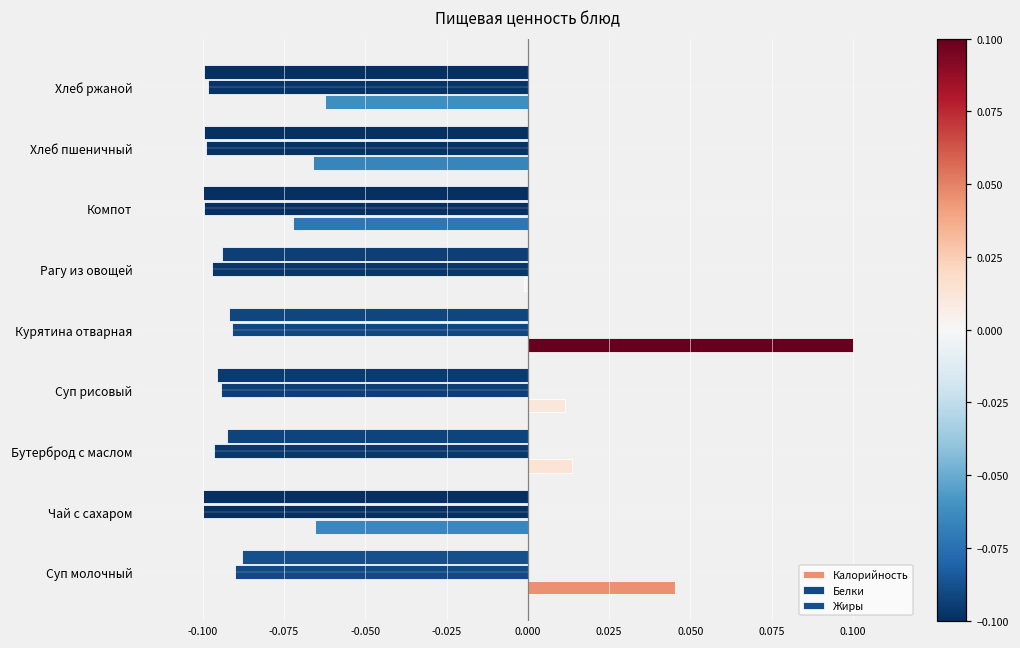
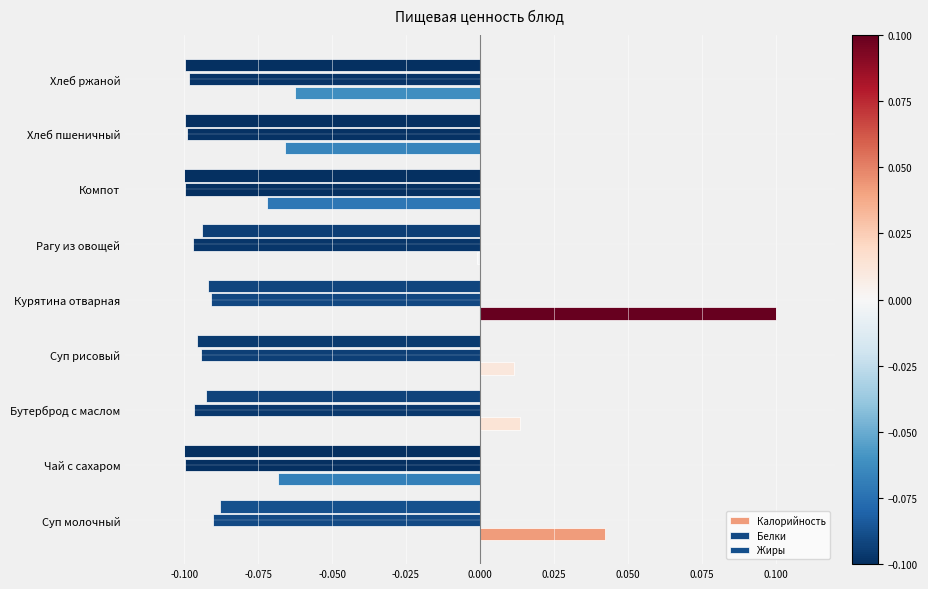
  {
    "Калорийность": {
      "Хлеб ржаной": -0.062,
      "Хлеб пшеничный": -0.066,
      "Компот": -0.072,
      "Рагу из овощей": -0.001,
      "Курятина отварная": 0.100,
      "Суп рисовый": 0.011,
      "Бутерброд с маслом": 0.014,
-     "Чай с сахаром": -0.065,
-     "Суп молочный": 0.045
+     "Чай с сахаром": -0.068,
+     "Суп молочный": 0.042
    }
  }
